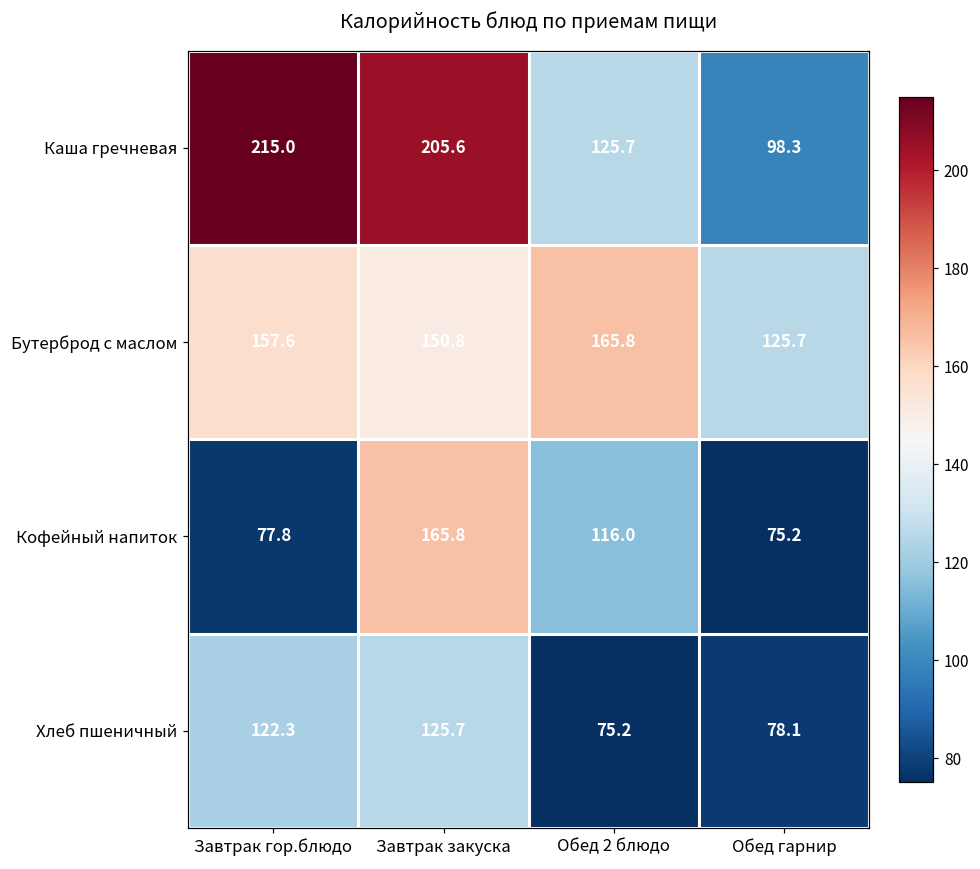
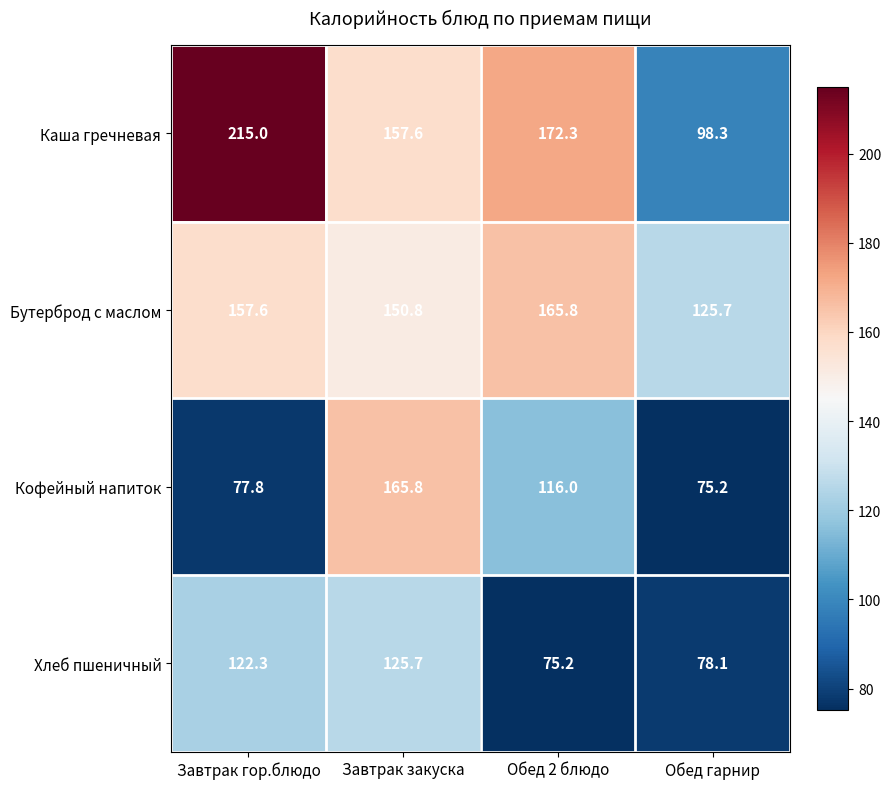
  {
    "Каша гречневая": {
      "Завтрак гор.блюдо": 215.0,
-     "Завтрак закуска": 205.6,
-     "Обед 2 блюдо": 125.7,
+     "Завтрак закуска": 157.6,
+     "Обед 2 блюдо": 172.3,
      "Обед гарнир": 98.3
    },
    "Бутерброд с маслом": {
      "Завтрак гор.блюдо": 157.6,
      "Обед 2 блюдо": 165.8,
      "Обед гарнир": 125.7
    },
    "Кофейный напиток": {
      "Завтрак гор.блюдо": 77.8,
      "Завтрак закуска": 165.8,
      "Обед 2 блюдо": 116.0,
      "Обед гарнир": 75.2
    },
    "Хлеб пшеничный": {
      "Завтрак гор.блюдо": 122.3,
      "Завтрак закуска": 125.7,
      "Обед 2 блюдо": 75.2,
      "Обед гарнир": 78.1
    }
  }
